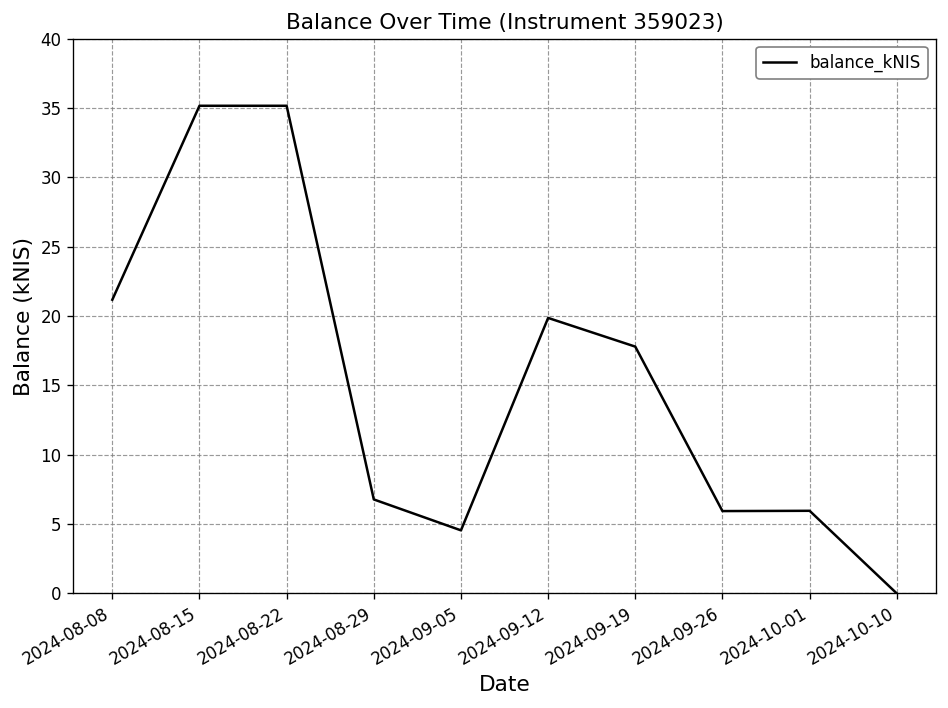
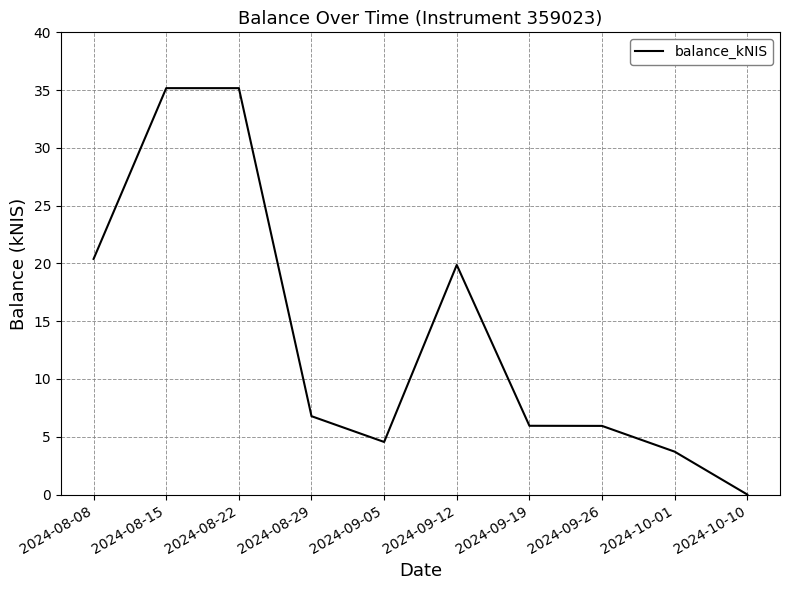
  {
-   "2024-08-08": 21.2,
+   "2024-08-08": 20.4,
    "2024-08-15": 35.2,
    "2024-08-22": 35.2,
    "2024-08-29": 6.8,
    "2024-09-05": 4.6,
    "2024-09-12": 19.9,
-   "2024-09-19": 17.8,
+   "2024-09-19": 6.0,
    "2024-09-26": 5.9,
-   "2024-10-01": 6.0,
+   "2024-10-01": 3.7,
    "2024-10-10": 0.0
  }
